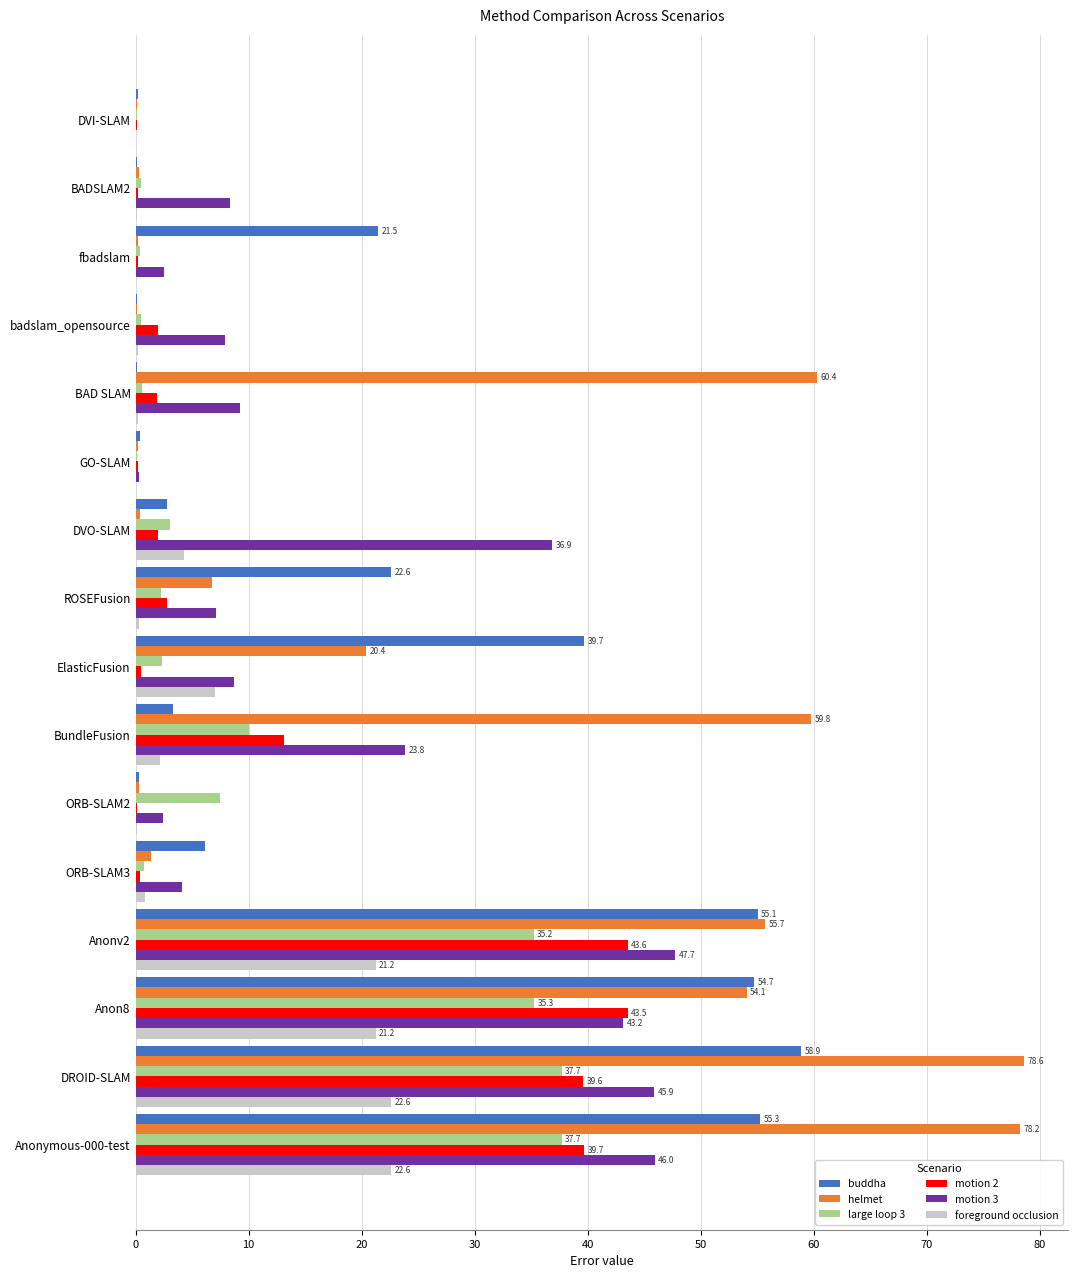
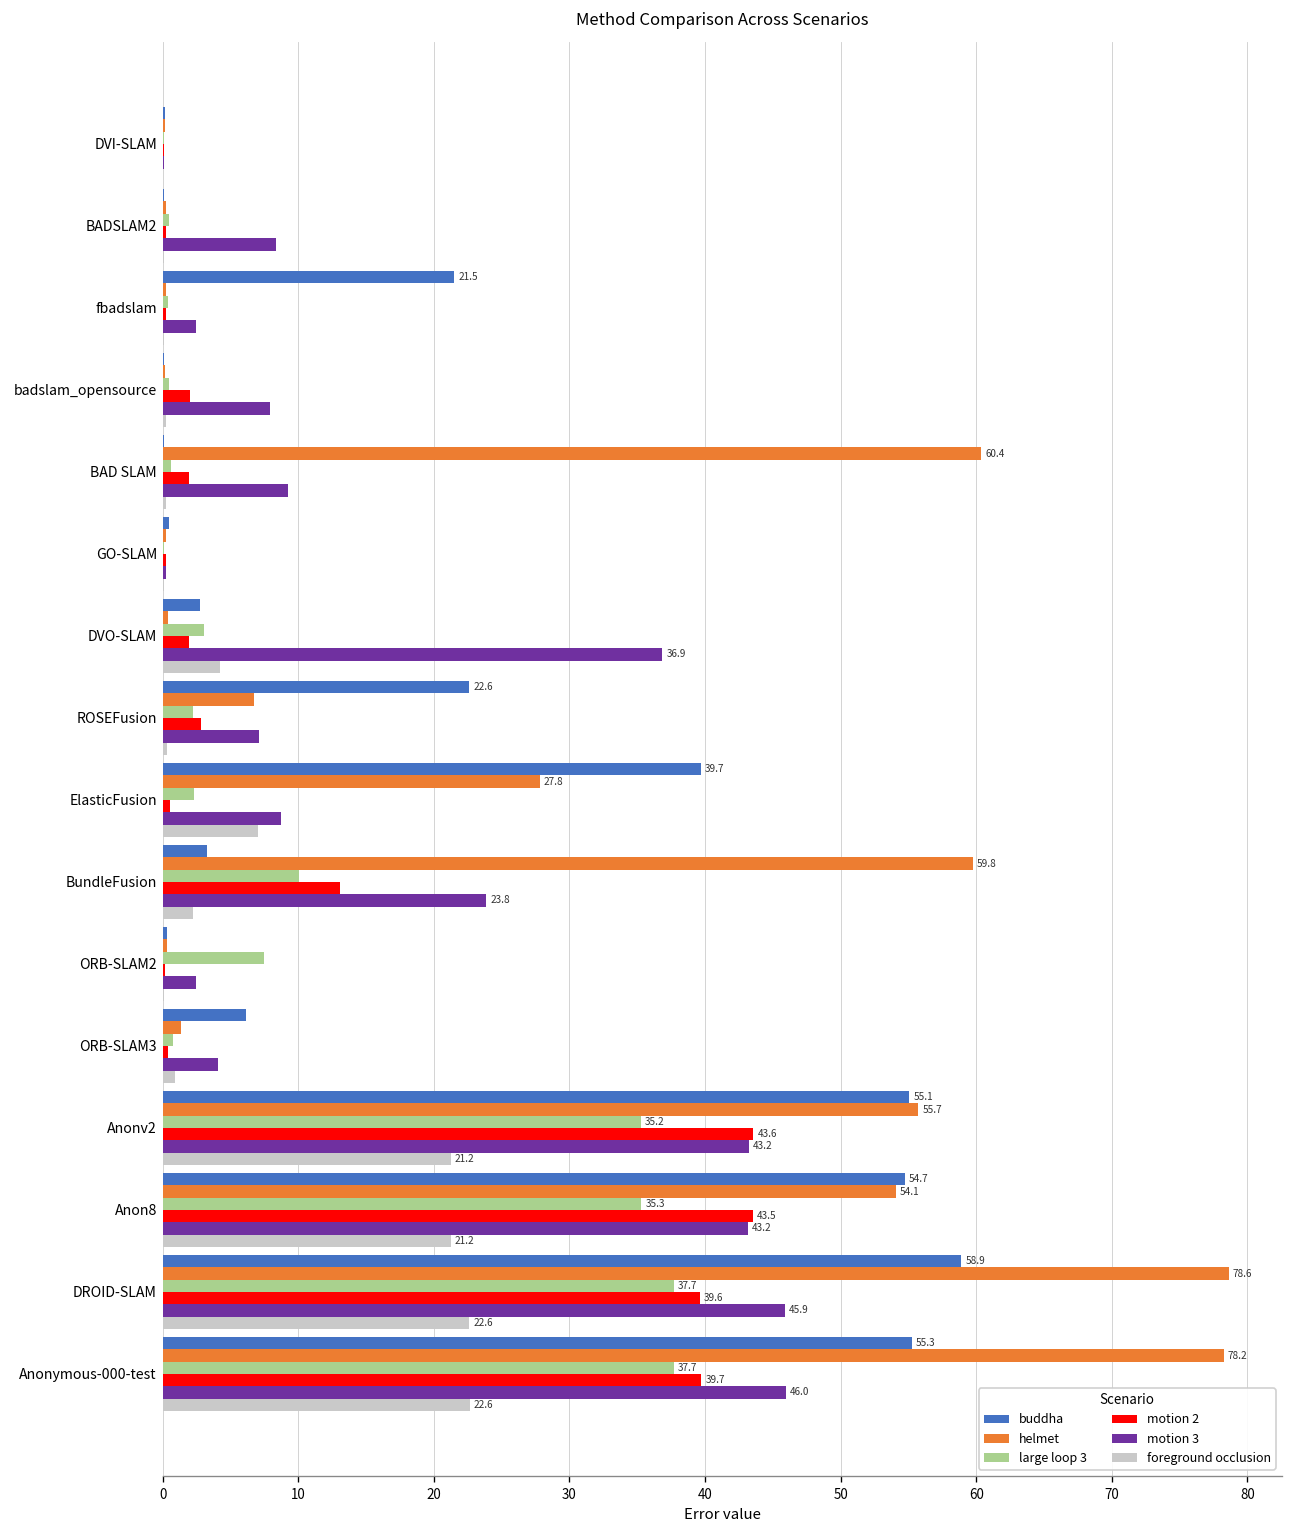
  {
    "buddha": {
      "fbadslam": 21.5,
      "ROSEFusion": 22.6,
      "ElasticFusion": 39.7,
      "Anonv2": 55.1,
      "Anon8": 54.7,
      "DROID-SLAM": 58.9,
      "Anonymous-000-test": 55.3
    },
    "helmet": {
      "BAD SLAM": 60.4,
-     "ElasticFusion": 20.4,
+     "ElasticFusion": 27.8,
      "BundleFusion": 59.8,
      "Anonv2": 55.7,
      "Anon8": 54.1,
      "DROID-SLAM": 78.6,
      "Anonymous-000-test": 78.2
    },
    "large loop 3": {
      "Anonv2": 35.2,
      "Anon8": 35.3,
      "DROID-SLAM": 37.7,
      "Anonymous-000-test": 37.7
    },
    "motion 2": {
      "Anonv2": 43.6,
      "Anon8": 43.5,
      "DROID-SLAM": 39.6,
      "Anonymous-000-test": 39.7
    },
    "motion 3": {
      "DVO-SLAM": 36.9,
      "BundleFusion": 23.8,
-     "Anonv2": 47.7,
+     "Anonv2": 43.2,
      "Anon8": 43.2,
      "DROID-SLAM": 45.9,
      "Anonymous-000-test": 46.0
    },
    "foreground occlusion": {
      "Anonv2": 21.2,
      "Anon8": 21.2,
      "DROID-SLAM": 22.6,
      "Anonymous-000-test": 22.6
    }
  }
